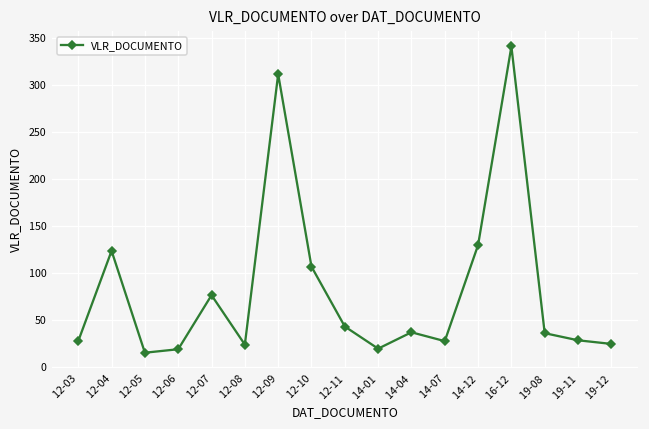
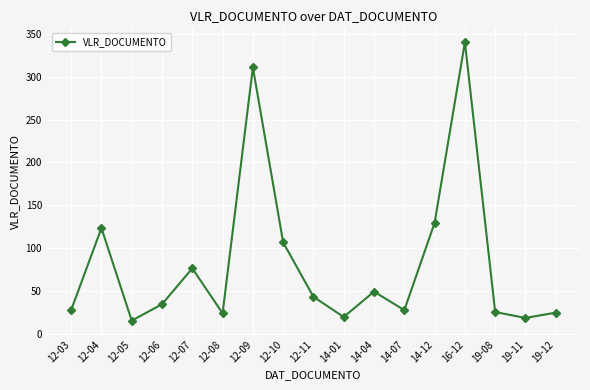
  {
    "12-03": 30,
    "12-04": 120,
    "12-05": 20,
-   "12-06": 20,
+   "12-06": 30,
    "12-07": 80,
    "12-08": 20,
    "12-09": 310,
    "12-10": 110,
    "12-11": 40,
    "14-01": 20,
-   "14-04": 40,
+   "14-04": 50,
    "14-07": 30,
    "14-12": 130,
    "16-12": 340,
-   "19-08": 40,
-   "19-11": 30,
+   "19-08": 30,
+   "19-11": 20,
    "19-12": 20
  }
